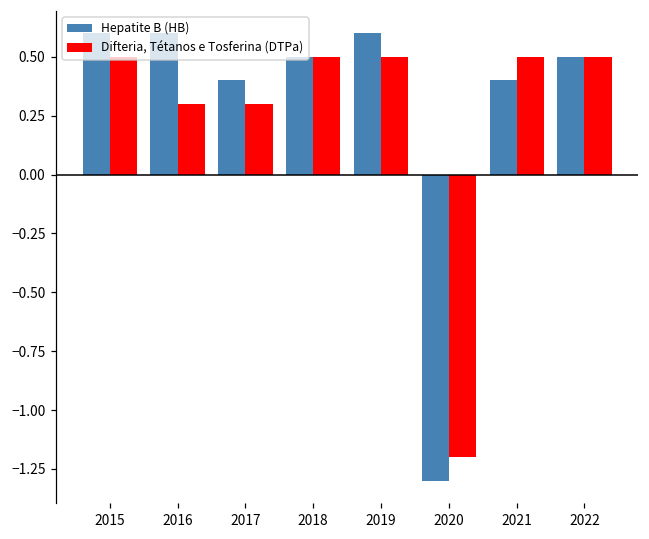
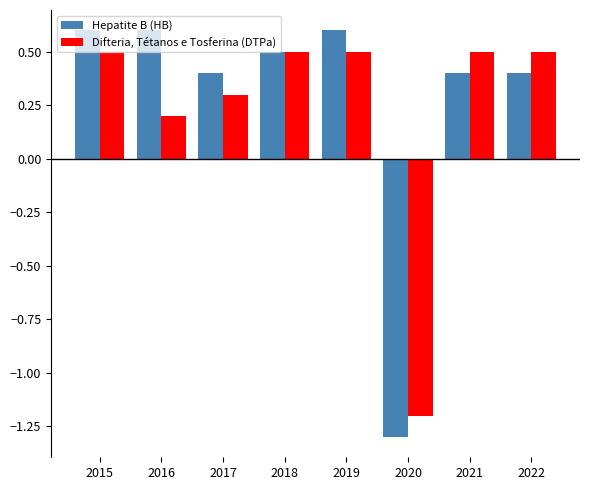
  {
    "Hepatite B (HB)": {
      "2017": 0.40,
      "2019": 0.60,
      "2020": -1.30,
      "2021": 0.40,
-     "2022": 0.50
+     "2022": 0.40
    },
    "Difteria, Tétanos e Tosferina (DTPa)": {
-     "2016": 0.30,
+     "2016": 0.20,
      "2017": 0.30,
      "2018": 0.50,
      "2019": 0.50,
      "2020": -1.20,
      "2021": 0.50,
      "2022": 0.50
    }
  }
